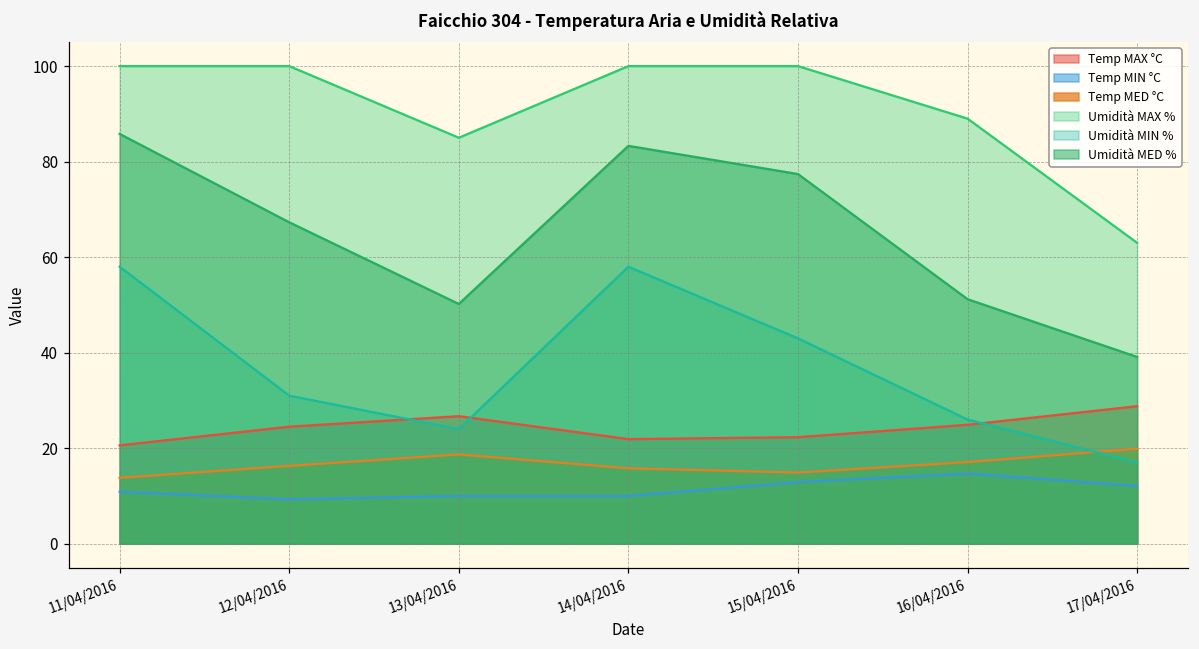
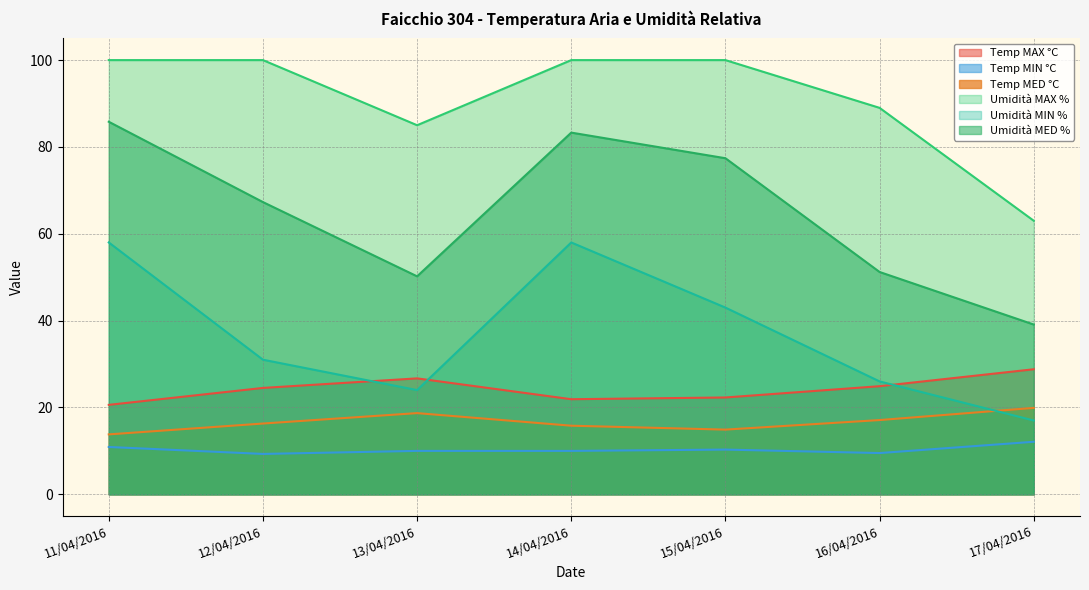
  {
    "Temp MIN °C": {
      "11/04/2016": 11,
      "12/04/2016": 9,
      "13/04/2016": 10,
      "14/04/2016": 10,
-     "15/04/2016": 13,
-     "16/04/2016": 15,
+     "15/04/2016": 10,
+     "16/04/2016": 10,
      "17/04/2016": 12
    }
  }
